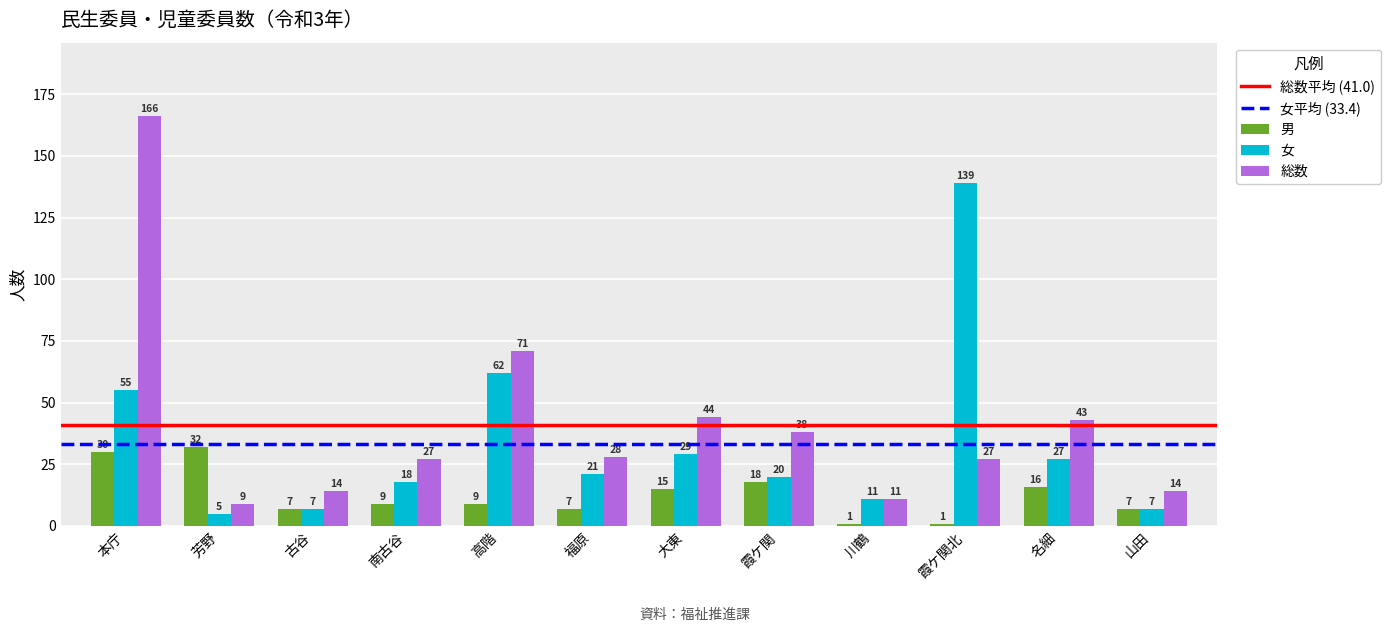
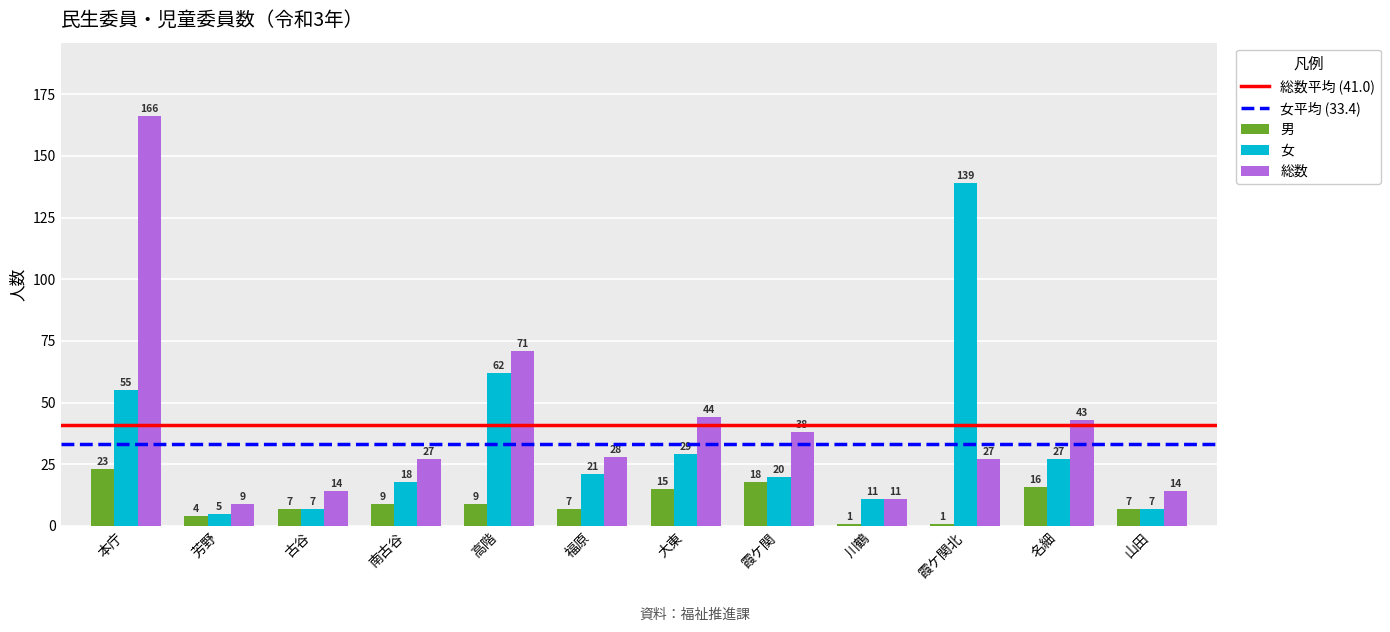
  {
    "男": {
-     "本庁": 30,
-     "芳野": 32,
+     "本庁": 23,
+     "芳野": 4,
      "古谷": 7,
      "南古谷": 9,
      "高階": 9,
      "福原": 7,
      "大東": 15,
      "霞ケ関": 18,
      "川鶴": 1,
      "霞ケ関北": 1,
      "名細": 16,
      "山田": 7
    },
    "女": {
      "本庁": 55,
      "芳野": 5,
      "古谷": 7,
      "南古谷": 18,
      "高階": 62,
      "福原": 21,
      "大東": 29,
      "霞ケ関": 20,
      "川鶴": 11,
      "霞ケ関北": 139,
      "名細": 27,
      "山田": 7
    },
    "総数": {
      "本庁": 166,
      "芳野": 9,
      "古谷": 14,
      "南古谷": 27,
      "高階": 71,
      "福原": 28,
      "大東": 44,
      "霞ケ関": 38,
      "川鶴": 11,
      "霞ケ関北": 27,
      "名細": 43,
      "山田": 14
    }
  }
